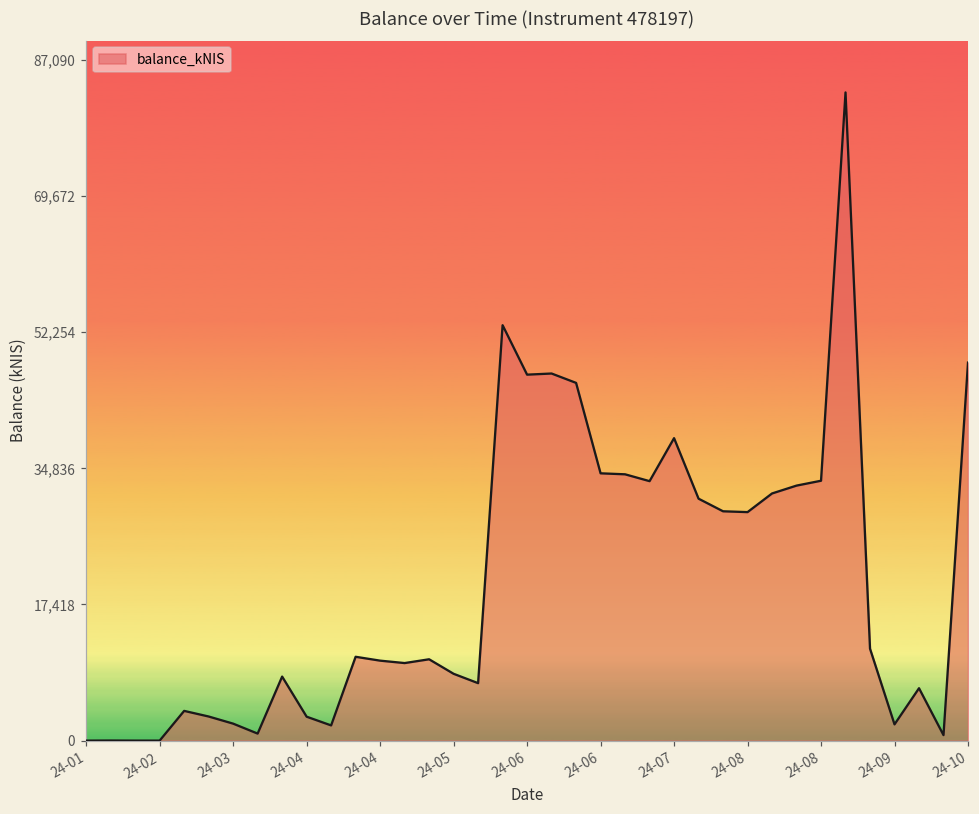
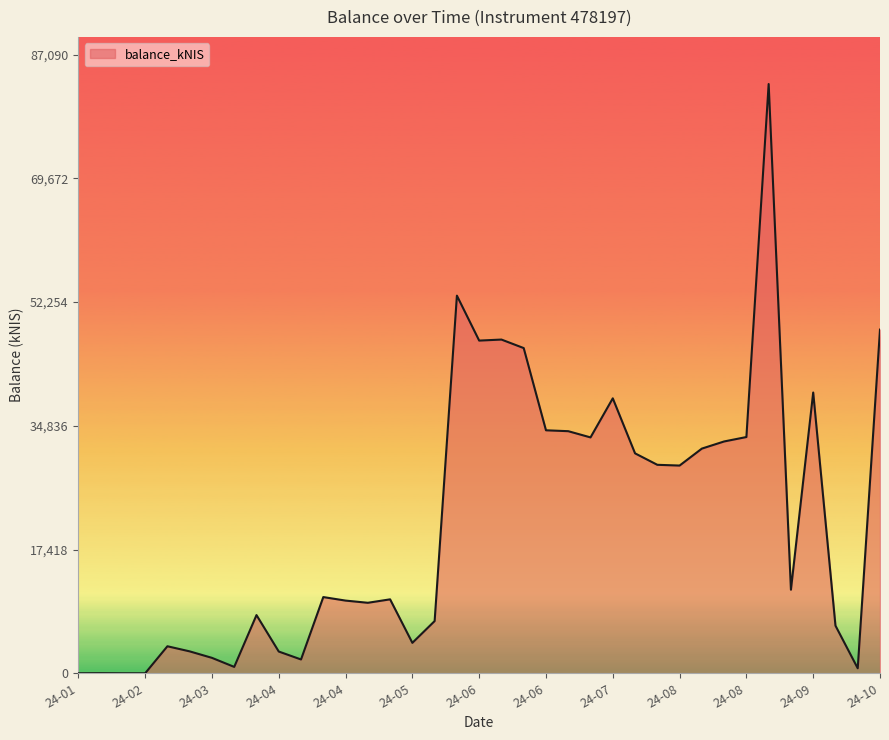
  {
    "24-01": "0",
    "24-02": "0",
    "24-03": "2,000",
-   "24-05": "9,000",
+   "24-05": "4,000",
    "24-07": "39,000",
-   "24-09": "2,000",
+   "24-09": "40,000",
    "24-10": "48,000"
  }
